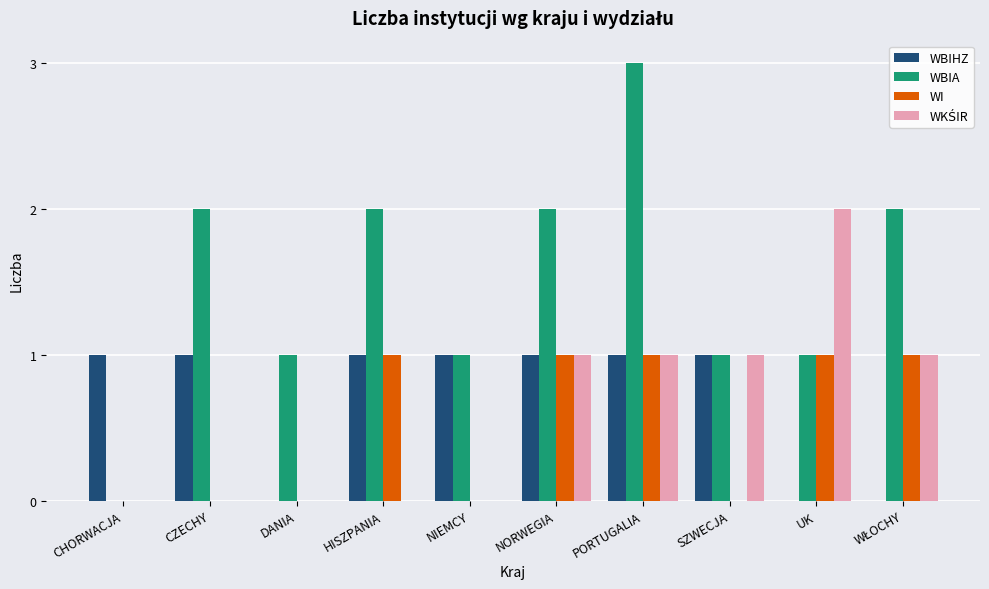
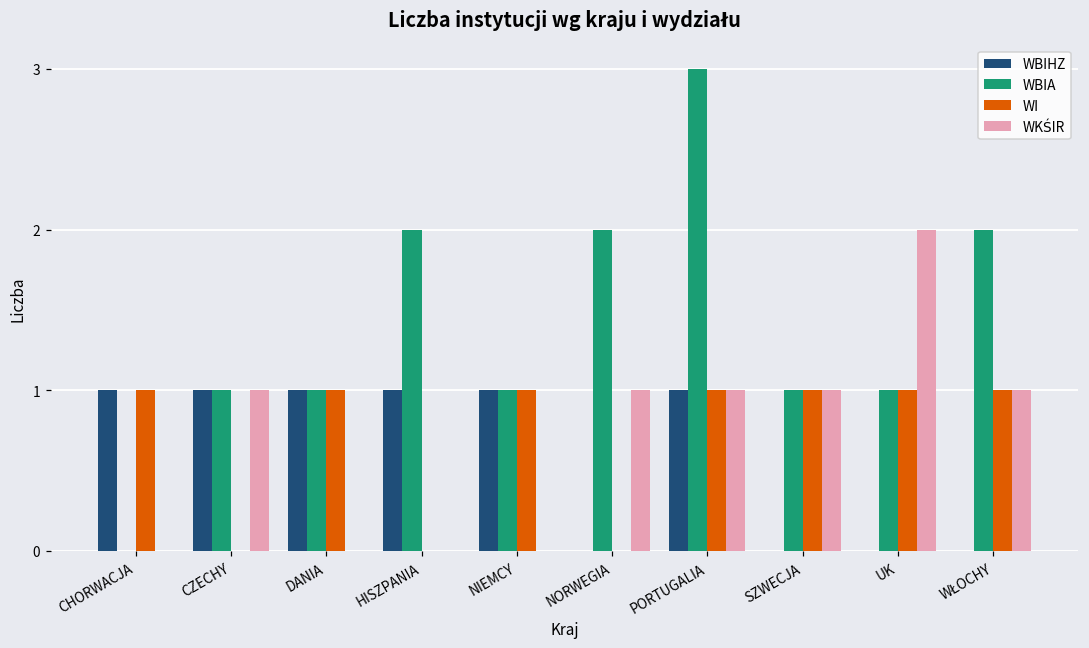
  {
    "WBIHZ": {
      "CHORWACJA": 1,
      "CZECHY": 1,
-     "DANIA": 0,
+     "DANIA": 1,
      "HISZPANIA": 1,
      "NIEMCY": 1,
-     "NORWEGIA": 1,
+     "NORWEGIA": 0,
      "PORTUGALIA": 1,
-     "SZWECJA": 1,
+     "SZWECJA": 0,
      "UK": 0,
      "WŁOCHY": 0
    },
    "WBIA": {
      "CHORWACJA": 0,
-     "CZECHY": 2,
+     "CZECHY": 1,
      "DANIA": 1,
      "HISZPANIA": 2,
      "NIEMCY": 1,
      "NORWEGIA": 2,
      "PORTUGALIA": 3,
      "SZWECJA": 1,
      "UK": 1,
      "WŁOCHY": 2
    },
    "WI": {
-     "CHORWACJA": 0,
+     "CHORWACJA": 1,
      "CZECHY": 0,
-     "DANIA": 0,
-     "HISZPANIA": 1,
-     "NIEMCY": 0,
-     "NORWEGIA": 1,
+     "DANIA": 1,
+     "HISZPANIA": 0,
+     "NIEMCY": 1,
+     "NORWEGIA": 0,
      "PORTUGALIA": 1,
-     "SZWECJA": 0,
+     "SZWECJA": 1,
      "UK": 1,
      "WŁOCHY": 1
    },
    "WKŚIR": {
      "CHORWACJA": 0,
-     "CZECHY": 0,
+     "CZECHY": 1,
      "DANIA": 0,
      "HISZPANIA": 0,
      "NIEMCY": 0,
      "NORWEGIA": 1,
      "PORTUGALIA": 1,
      "SZWECJA": 1,
      "UK": 2,
      "WŁOCHY": 1
    }
  }
